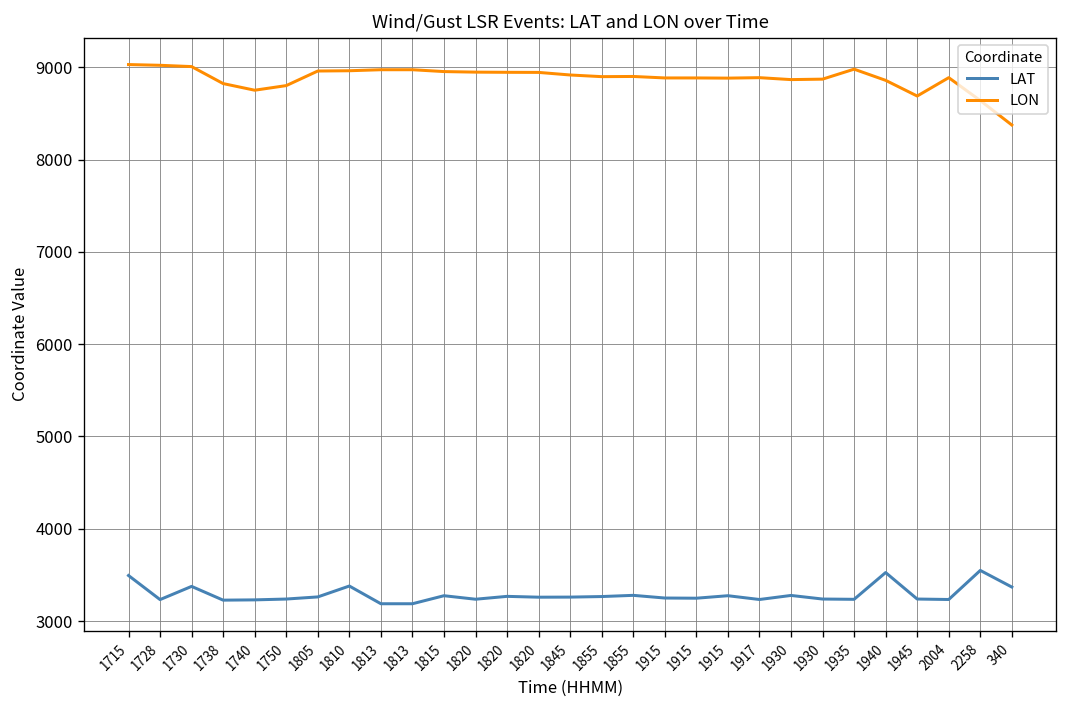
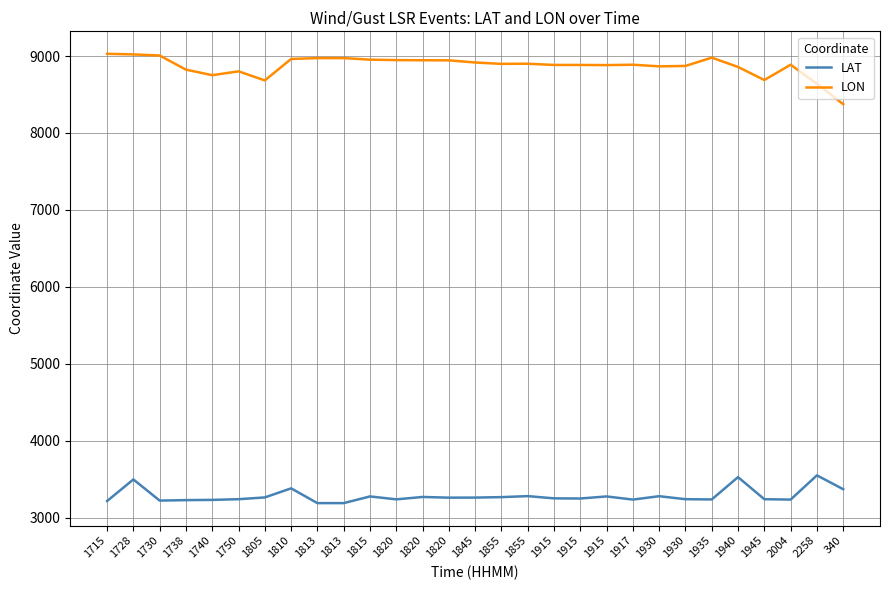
  {
    "LAT": {
-     "1715": 3500,
-     "1728": 3200,
-     "1730": 3400,
+     "1715": 3200,
+     "1728": 3500,
+     "1730": 3200,
      "1738": 3200,
      "1740": 3200,
      "1750": 3200,
      "1805": 3300,
      "1810": 3400,
      "1815": 3300,
      "1845": 3300,
      "1917": 3200,
      "1935": 3200,
      "1940": 3500,
      "1945": 3200,
      "2004": 3200,
      "2258": 3500,
      "340": 3400
    },
    "LON": {
      "1715": 9000,
      "1728": 9000,
      "1730": 9000,
      "1738": 8800,
      "1740": 8800,
      "1750": 8800,
-     "1805": 9000,
+     "1805": 8700,
      "1810": 9000,
      "1815": 9000,
      "1845": 8900,
      "1917": 8900,
      "1935": 9000,
      "1940": 8900,
      "1945": 8700,
      "2004": 8900,
      "340": 8400
    }
  }
